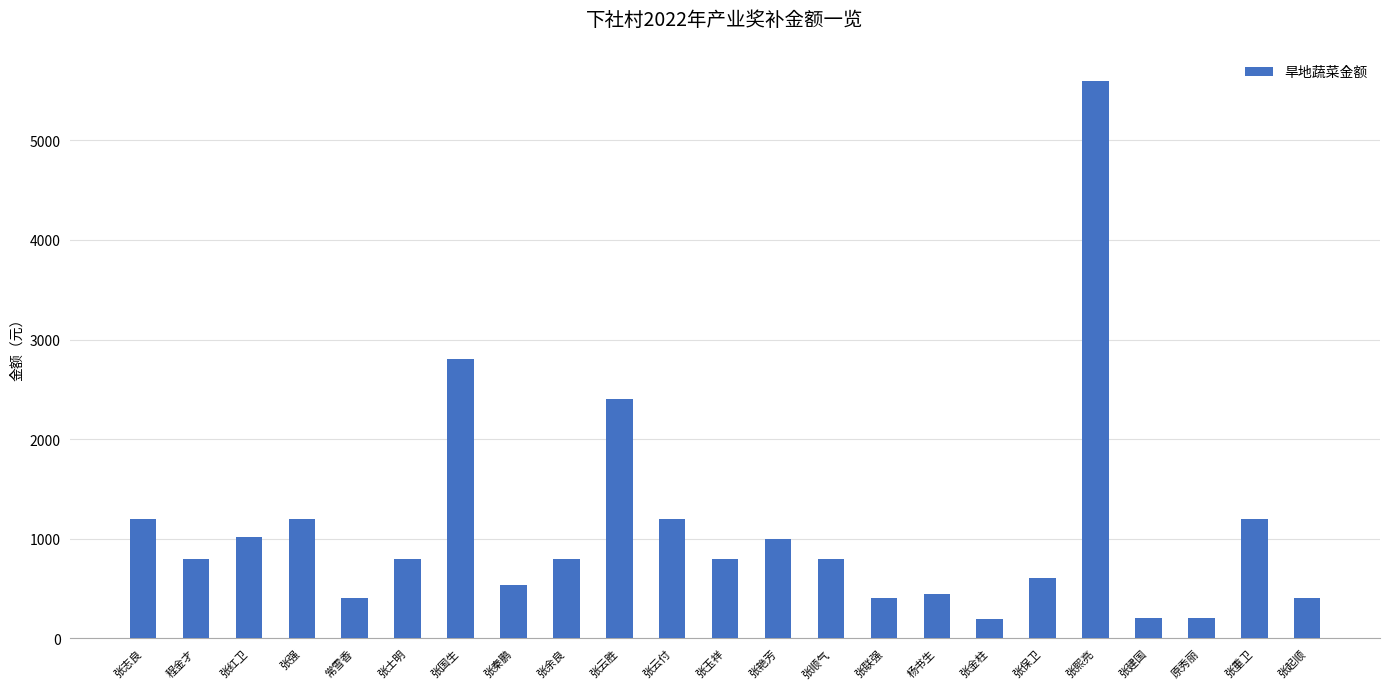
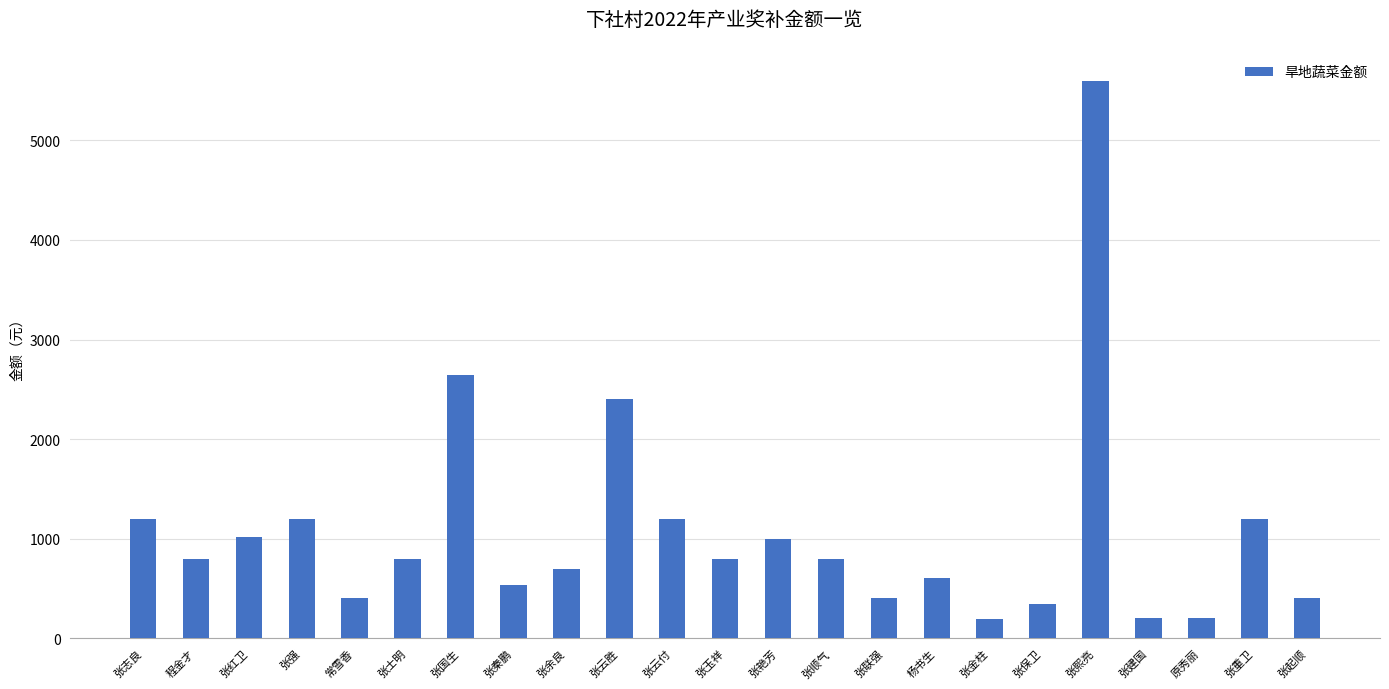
  {
    "张志良": 1200,
    "程金才": 800,
    "张红卫": 1000,
    "张强": 1200,
    "常雪香": 400,
    "张士明": 800,
-   "张国生": 2800,
+   "张国生": 2600,
    "张秦鹏": 500,
-   "张余良": 800,
+   "张余良": 700,
    "张云胜": 2400,
    "张云付": 1200,
    "张玉祥": 800,
    "张艳芳": 1000,
    "张顺气": 800,
    "张联强": 400,
-   "杨书生": 400,
+   "杨书生": 600,
    "张金柱": 200,
-   "张保卫": 600,
+   "张保卫": 300,
    "张熙亮": 5600,
    "张建国": 200,
    "原秀丽": 200,
    "张重卫": 1200,
    "张起顺": 400
  }
